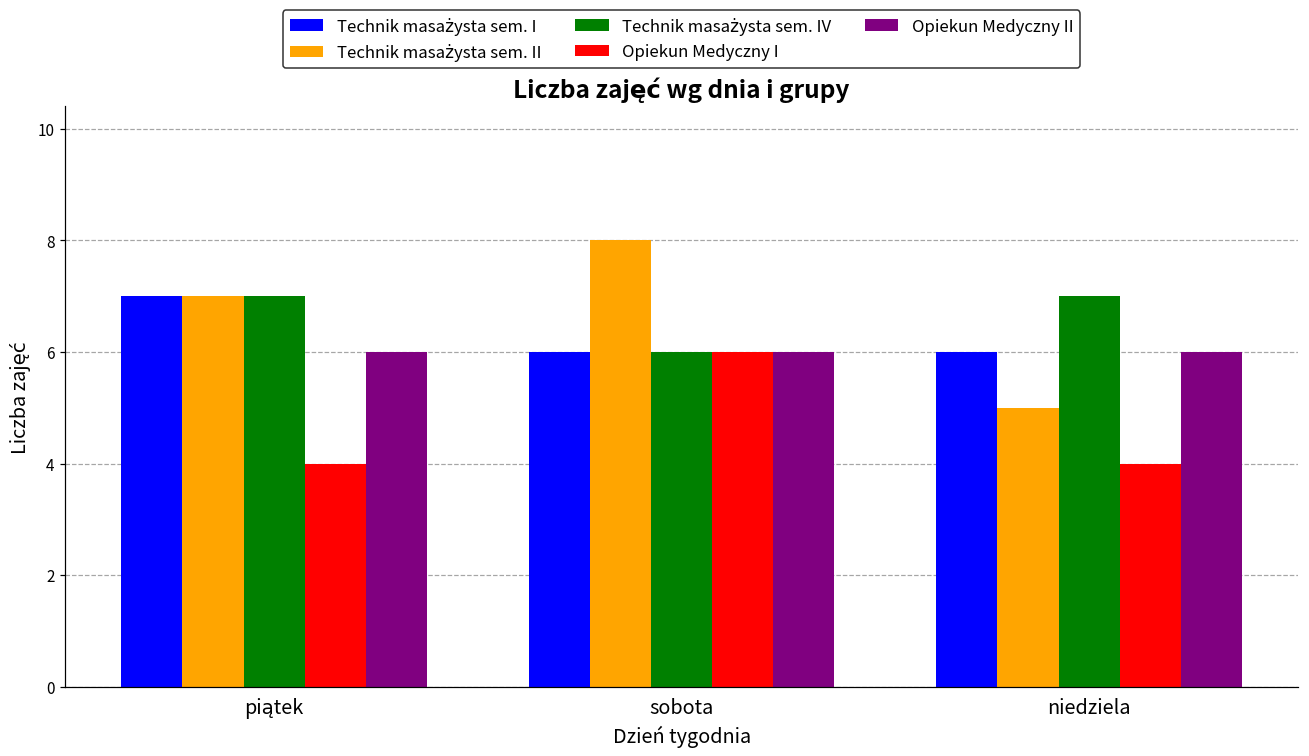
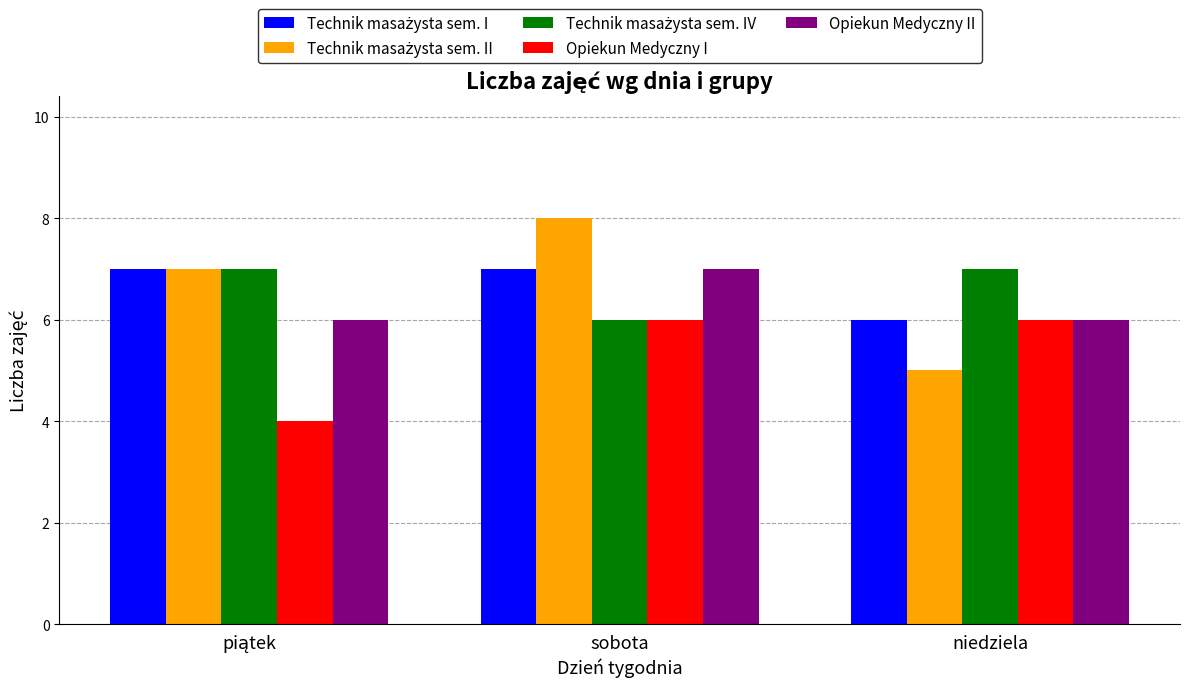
  {
    "Technik masażysta sem. I": {
      "piątek": 7,
-     "sobota": 6,
+     "sobota": 7,
      "niedziela": 6
    },
    "Technik masażysta sem. II": {
      "piątek": 7,
      "sobota": 8,
      "niedziela": 5
    },
    "Technik masażysta sem. IV": {
      "piątek": 7,
      "sobota": 6,
      "niedziela": 7
    },
    "Opiekun Medyczny I": {
      "piątek": 4,
      "sobota": 6,
-     "niedziela": 4
+     "niedziela": 6
    },
    "Opiekun Medyczny II": {
      "piątek": 6,
-     "sobota": 6,
+     "sobota": 7,
      "niedziela": 6
    }
  }
